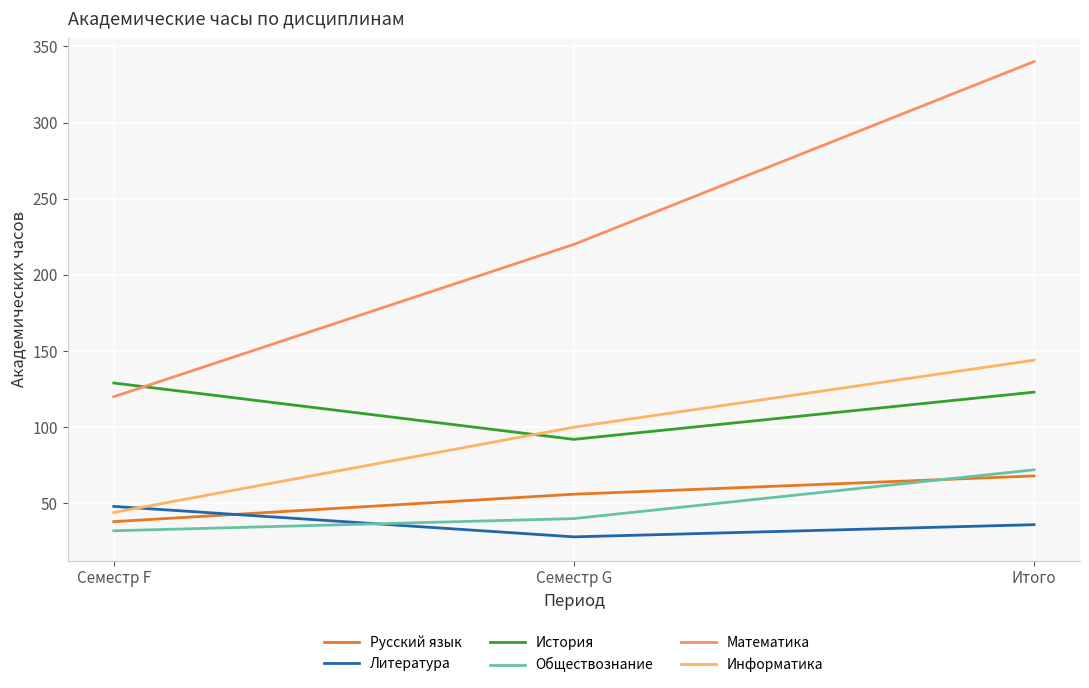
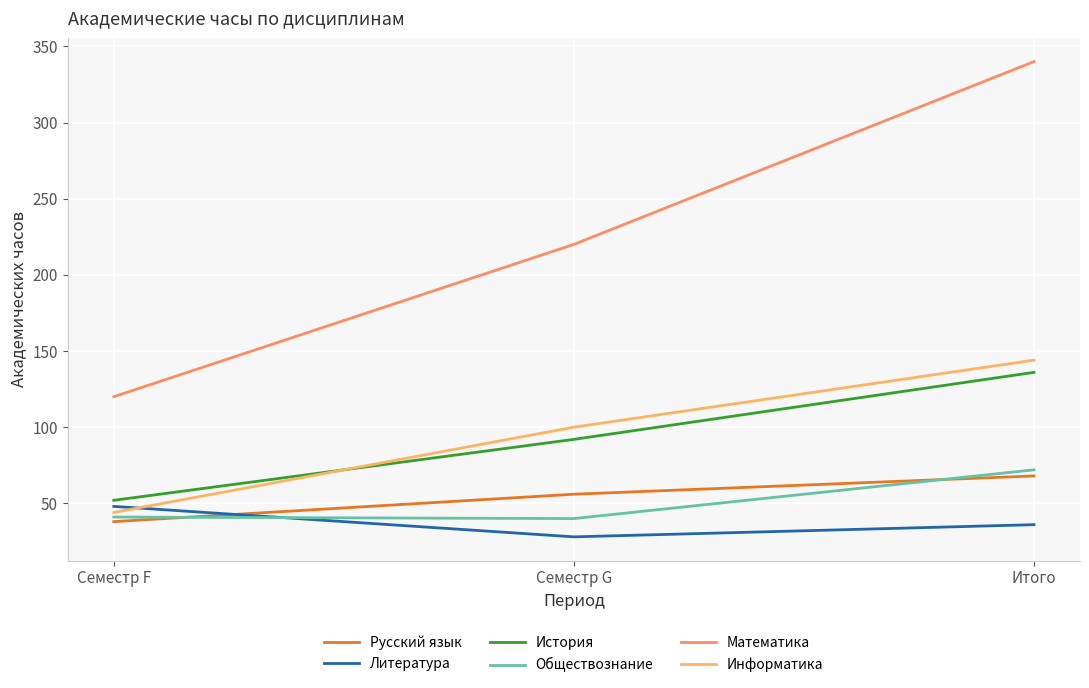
  {
    "Русский язык": {
      "Семестр F": 38,
      "Семестр G": 56,
      "Итого": 68
    },
    "Литература": {
      "Семестр F": 48,
      "Семестр G": 28,
      "Итого": 36
    },
    "История": {
-     "Семестр F": 129,
+     "Семестр F": 52,
      "Семестр G": 92,
-     "Итого": 123
+     "Итого": 136
    },
    "Обществознание": {
-     "Семестр F": 32,
+     "Семестр F": 41,
      "Семестр G": 40,
      "Итого": 72
    }
  }
